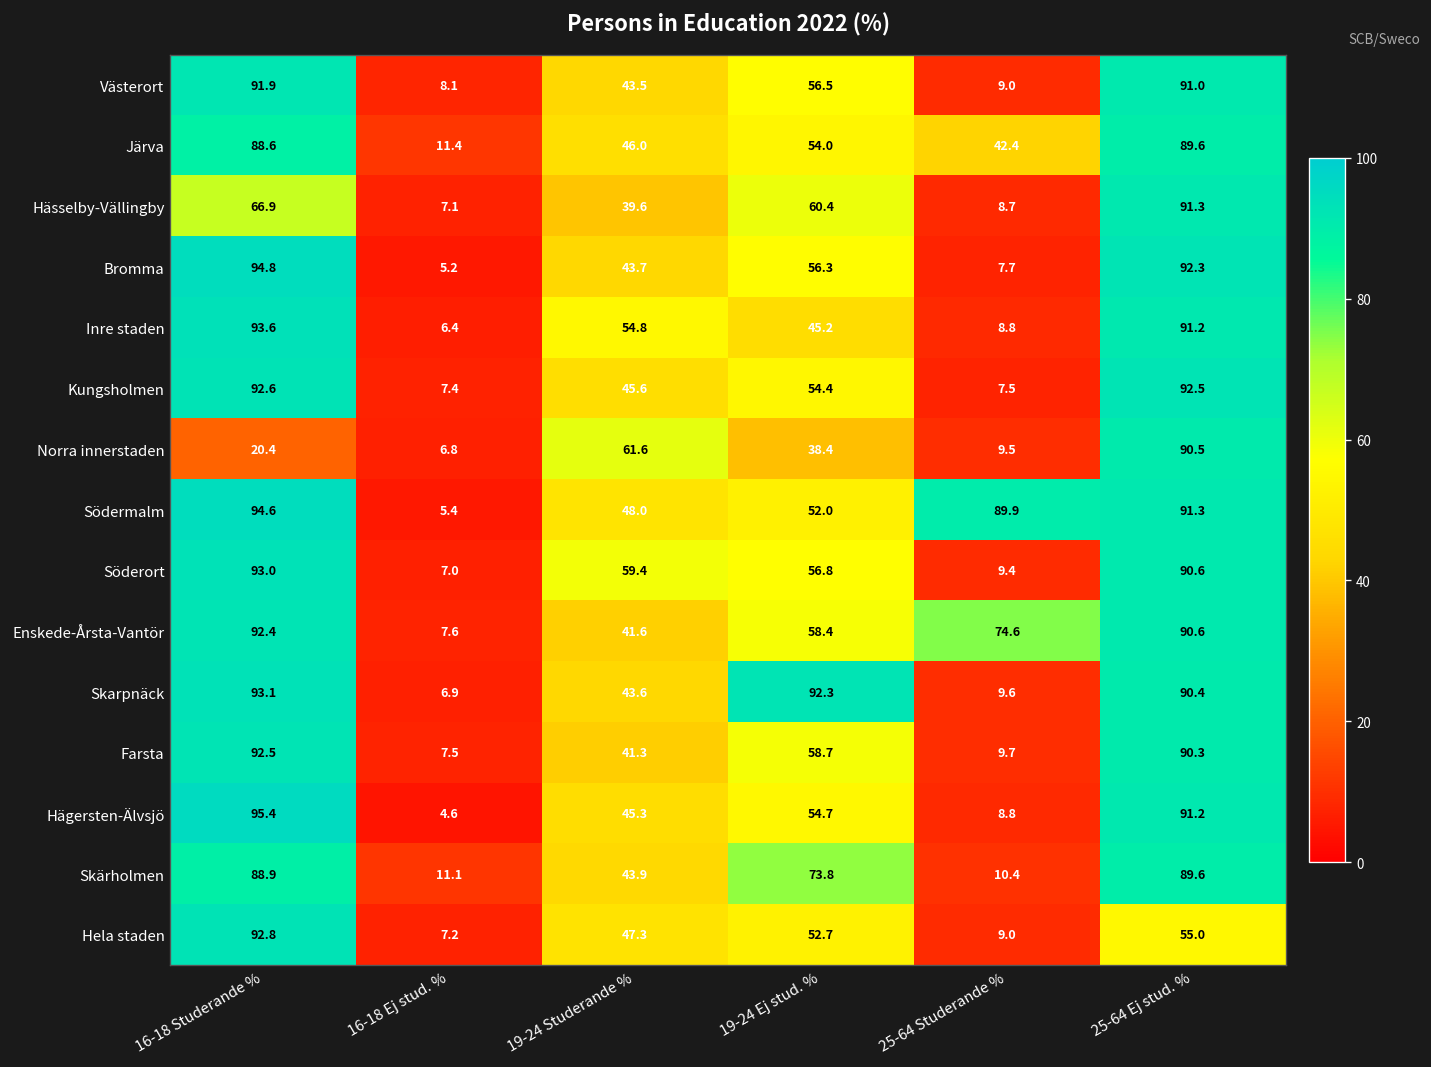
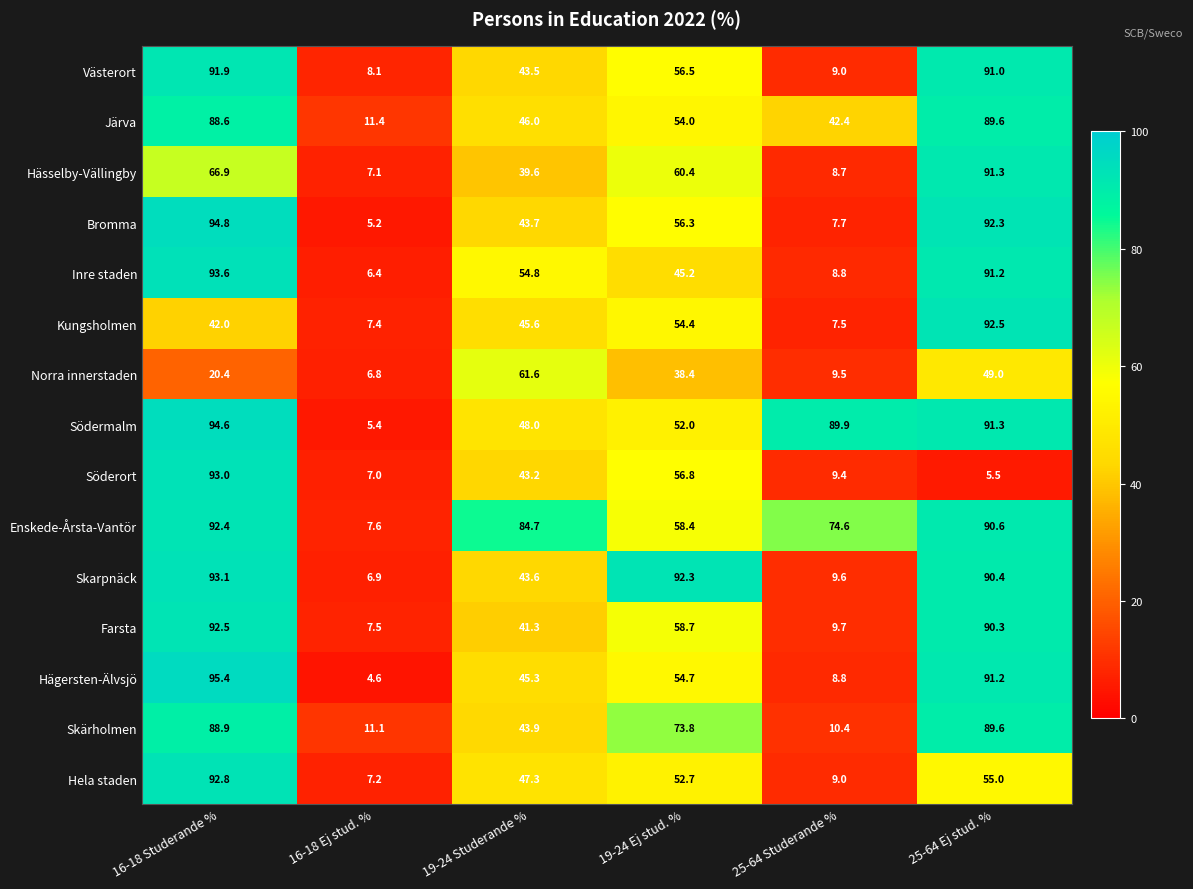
  {
    "Västerort": {
      "16-18 Studerande %": 91.9,
      "16-18 Ej stud. %": 8.1,
      "19-24 Studerande %": 43.5,
      "19-24 Ej stud. %": 56.5,
      "25-64 Studerande %": 9.0,
      "25-64 Ej stud. %": 91.0
    },
    "Järva": {
      "16-18 Studerande %": 88.6,
      "16-18 Ej stud. %": 11.4,
      "19-24 Studerande %": 46.0,
      "19-24 Ej stud. %": 54.0,
      "25-64 Studerande %": 42.4,
      "25-64 Ej stud. %": 89.6
    },
    "Hässelby-Vällingby": {
      "16-18 Studerande %": 66.9,
      "16-18 Ej stud. %": 7.1,
      "19-24 Studerande %": 39.6,
      "19-24 Ej stud. %": 60.4,
      "25-64 Studerande %": 8.7,
      "25-64 Ej stud. %": 91.3
    },
    "Bromma": {
      "16-18 Studerande %": 94.8,
      "16-18 Ej stud. %": 5.2,
      "19-24 Studerande %": 43.7,
      "19-24 Ej stud. %": 56.3,
      "25-64 Studerande %": 7.7,
      "25-64 Ej stud. %": 92.3
    },
    "Inre staden": {
      "16-18 Studerande %": 93.6,
      "16-18 Ej stud. %": 6.4,
      "19-24 Studerande %": 54.8,
      "19-24 Ej stud. %": 45.2,
      "25-64 Studerande %": 8.8,
      "25-64 Ej stud. %": 91.2
    },
    "Kungsholmen": {
-     "16-18 Studerande %": 92.6,
+     "16-18 Studerande %": 42.0,
      "16-18 Ej stud. %": 7.4,
      "19-24 Studerande %": 45.6,
      "19-24 Ej stud. %": 54.4,
      "25-64 Studerande %": 7.5,
      "25-64 Ej stud. %": 92.5
    },
    "Norra innerstaden": {
      "16-18 Studerande %": 20.4,
      "16-18 Ej stud. %": 6.8,
      "19-24 Studerande %": 61.6,
      "19-24 Ej stud. %": 38.4,
      "25-64 Studerande %": 9.5,
-     "25-64 Ej stud. %": 90.5
+     "25-64 Ej stud. %": 49.0
    },
    "Södermalm": {
      "16-18 Studerande %": 94.6,
      "16-18 Ej stud. %": 5.4,
      "19-24 Studerande %": 48.0,
      "19-24 Ej stud. %": 52.0,
      "25-64 Studerande %": 89.9,
      "25-64 Ej stud. %": 91.3
    },
    "Söderort": {
      "16-18 Studerande %": 93.0,
      "16-18 Ej stud. %": 7.0,
-     "19-24 Studerande %": 59.4,
+     "19-24 Studerande %": 43.2,
      "19-24 Ej stud. %": 56.8,
      "25-64 Studerande %": 9.4,
-     "25-64 Ej stud. %": 90.6
+     "25-64 Ej stud. %": 5.5
    },
    "Enskede-Årsta-Vantör": {
      "16-18 Studerande %": 92.4,
      "16-18 Ej stud. %": 7.6,
-     "19-24 Studerande %": 41.6,
+     "19-24 Studerande %": 84.7,
      "19-24 Ej stud. %": 58.4,
      "25-64 Studerande %": 74.6,
      "25-64 Ej stud. %": 90.6
    },
    "Skarpnäck": {
      "16-18 Studerande %": 93.1,
      "16-18 Ej stud. %": 6.9,
      "19-24 Studerande %": 43.6,
      "19-24 Ej stud. %": 92.3,
      "25-64 Studerande %": 9.6,
      "25-64 Ej stud. %": 90.4
    },
    "Farsta": {
      "16-18 Studerande %": 92.5,
      "16-18 Ej stud. %": 7.5,
      "19-24 Studerande %": 41.3,
      "19-24 Ej stud. %": 58.7,
      "25-64 Studerande %": 9.7,
      "25-64 Ej stud. %": 90.3
    },
    "Hägersten-Älvsjö": {
      "16-18 Studerande %": 95.4,
      "16-18 Ej stud. %": 4.6,
      "19-24 Studerande %": 45.3,
      "19-24 Ej stud. %": 54.7,
      "25-64 Studerande %": 8.8,
      "25-64 Ej stud. %": 91.2
    },
    "Skärholmen": {
      "16-18 Studerande %": 88.9,
      "16-18 Ej stud. %": 11.1,
      "19-24 Studerande %": 43.9,
      "19-24 Ej stud. %": 73.8,
      "25-64 Studerande %": 10.4,
      "25-64 Ej stud. %": 89.6
    },
    "Hela staden": {
      "16-18 Studerande %": 92.8,
      "16-18 Ej stud. %": 7.2,
      "19-24 Studerande %": 47.3,
      "19-24 Ej stud. %": 52.7,
      "25-64 Studerande %": 9.0,
      "25-64 Ej stud. %": 55.0
    }
  }
